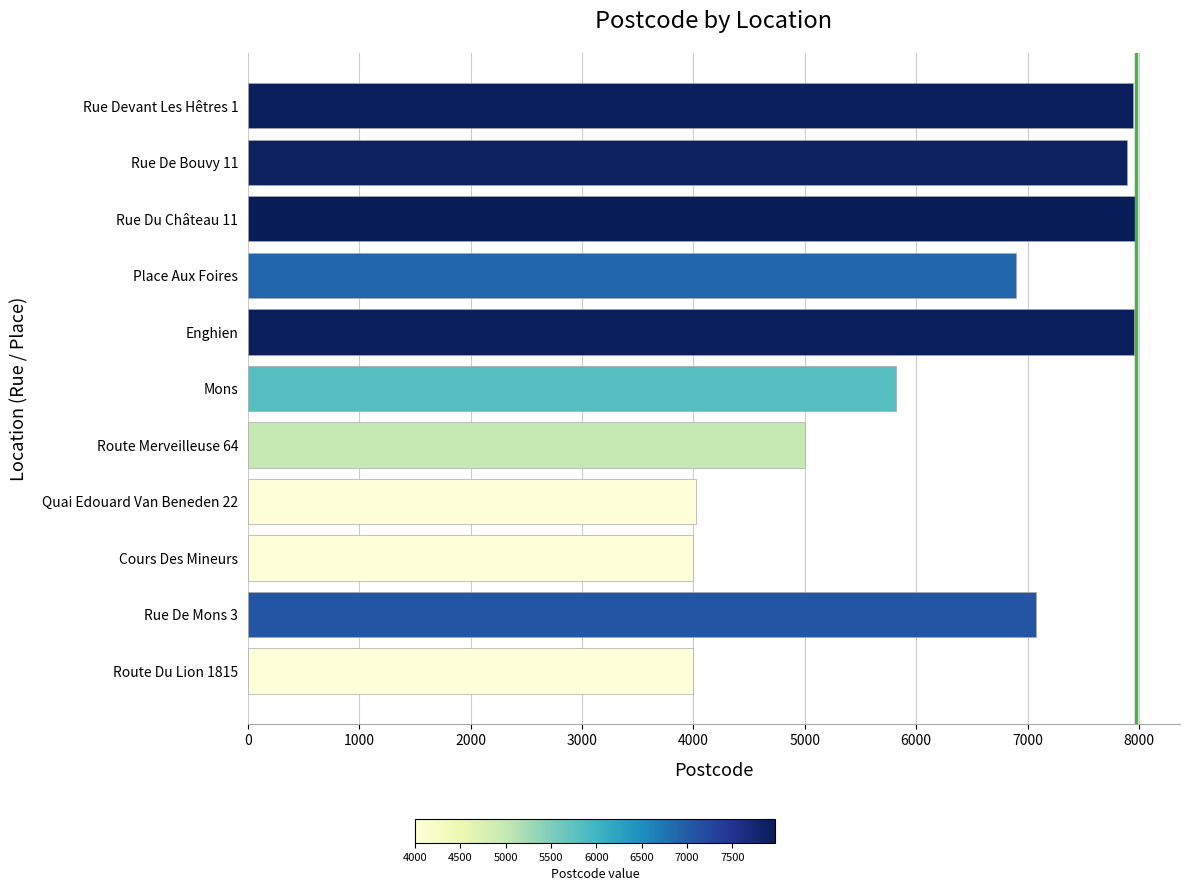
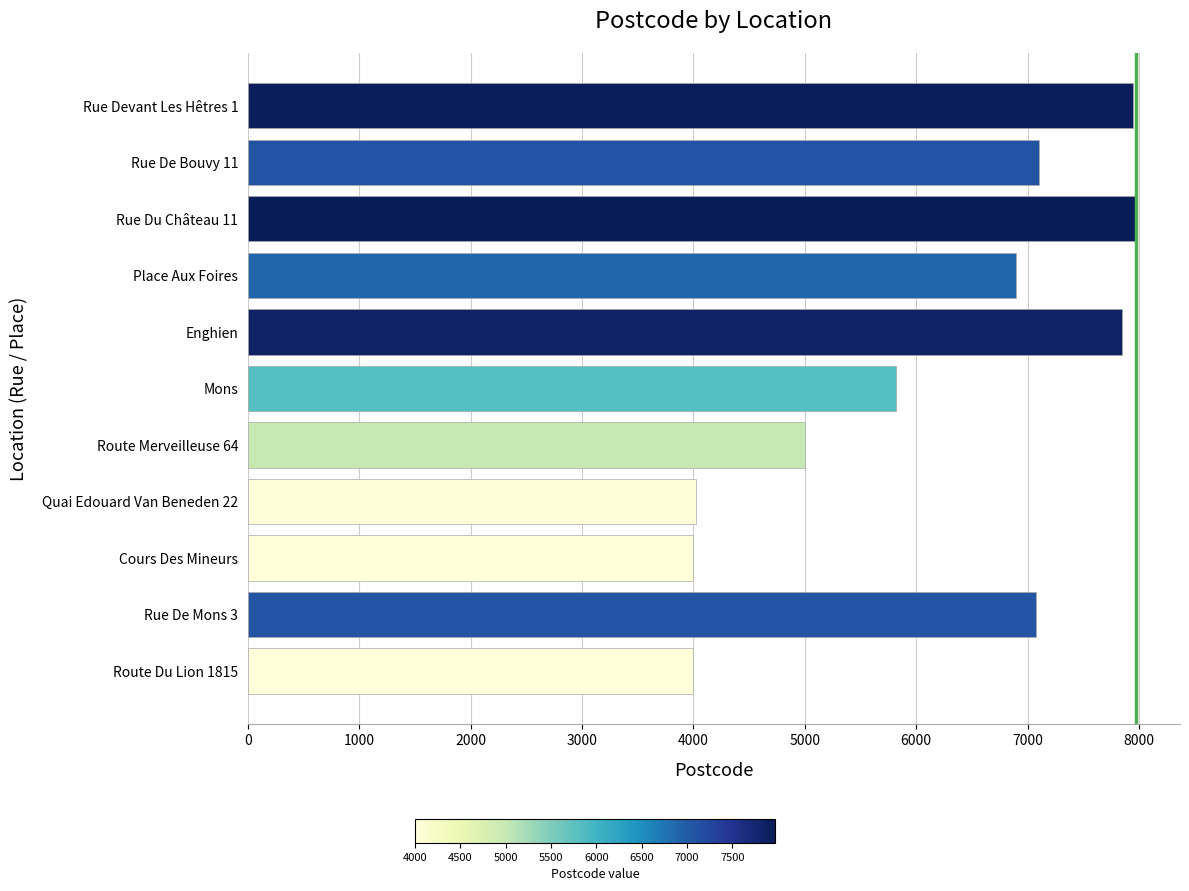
  {
    "Rue Devant Les Hêtres 1": 7950,
-   "Rue De Bouvy 11": 7890,
+   "Rue De Bouvy 11": 7100,
    "Rue Du Château 11": 7970,
    "Place Aux Foires": 6900,
-   "Enghien": 7950,
+   "Enghien": 7850,
    "Mons": 5820,
    "Route Merveilleuse 64": 5000,
    "Quai Edouard Van Beneden 22": 4020,
    "Cours Des Mineurs": 4000,
    "Rue De Mons 3": 7080,
    "Route Du Lion 1815": 4000
  }
